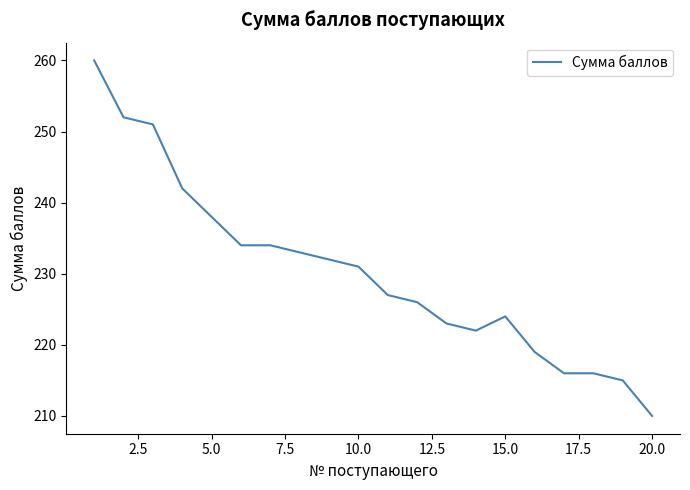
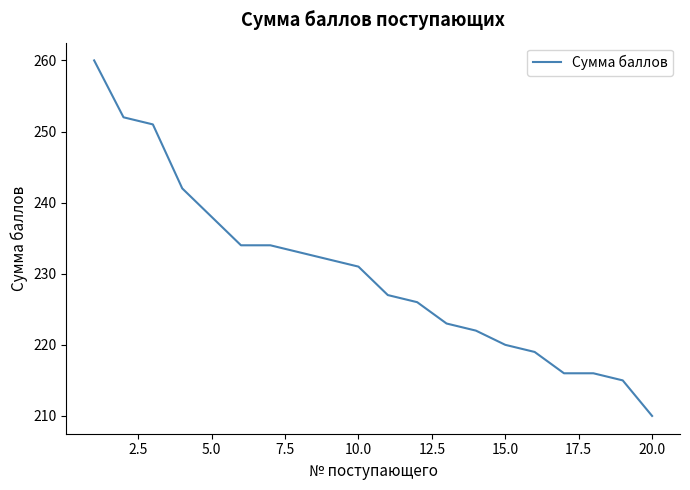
  {
    "5.0": 238,
    "10.0": 231,
-   "15.0": 224,
+   "15.0": 220,
    "20.0": 210
  }
